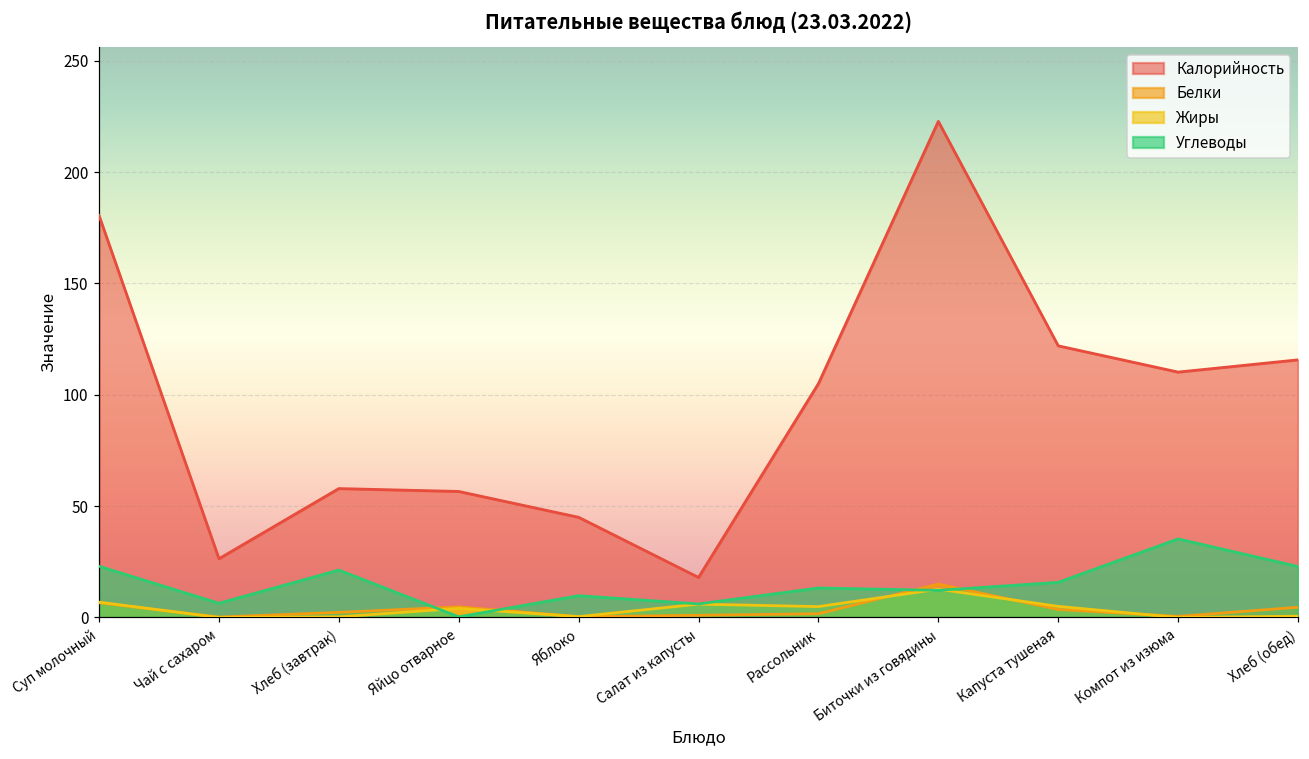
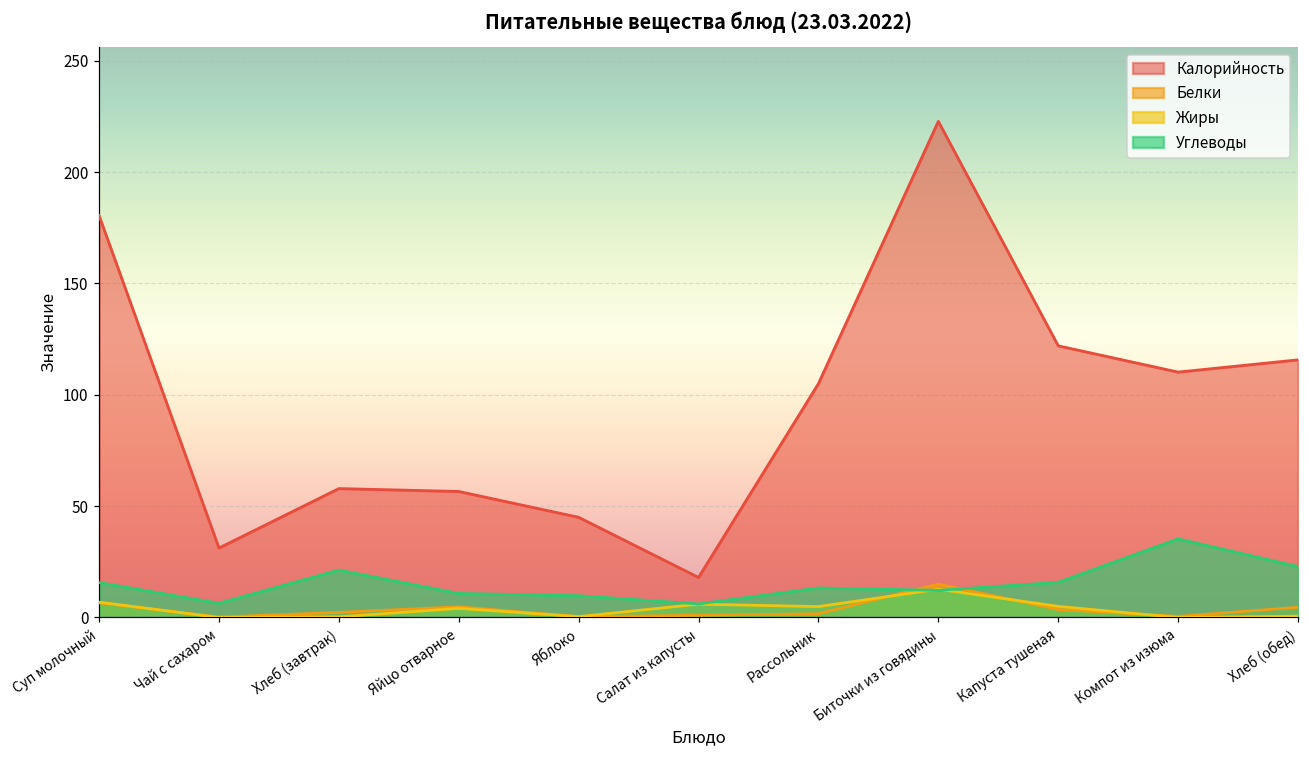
  {
    "Калорийность": {
      "Суп молочный": 180,
-     "Чай с сахаром": 26,
+     "Чай с сахаром": 31,
      "Хлеб (завтрак)": 58,
      "Яйцо отварное": 57,
      "Яблоко": 45,
      "Салат из капусты": 18,
      "Рассольник": 105,
      "Биточки из говядины": 223,
      "Капуста тушеная": 122,
      "Компот из изюма": 110,
      "Хлеб (обед)": 116
    },
    "Углеводы": {
-     "Суп молочный": 23,
+     "Суп молочный": 16,
      "Чай с сахаром": 6,
      "Хлеб (завтрак)": 21,
-     "Яйцо отварное": 0,
+     "Яйцо отварное": 11,
      "Яблоко": 10,
      "Рассольник": 13,
      "Капуста тушеная": 16,
      "Компот из изюма": 35,
      "Хлеб (обед)": 23
    }
  }
